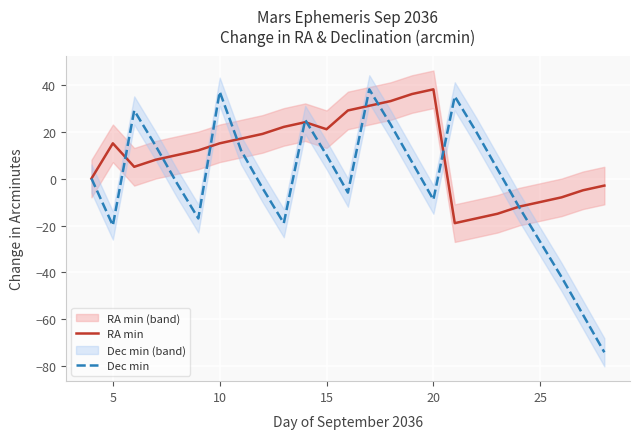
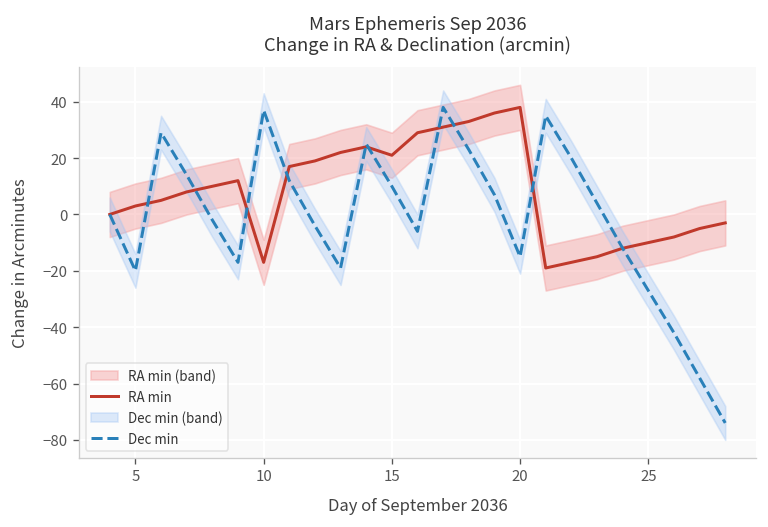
  {
    "RA min": {
-     "5": 15,
-     "10": 15,
+     "5": 3,
+     "10": -17,
      "15": 21,
      "20": 38,
      "25": -10
    },
    "Dec min": {
      "5": -20,
      "10": 37,
      "15": 10,
-     "20": -9,
+     "20": -15,
      "25": -27
    }
  }
